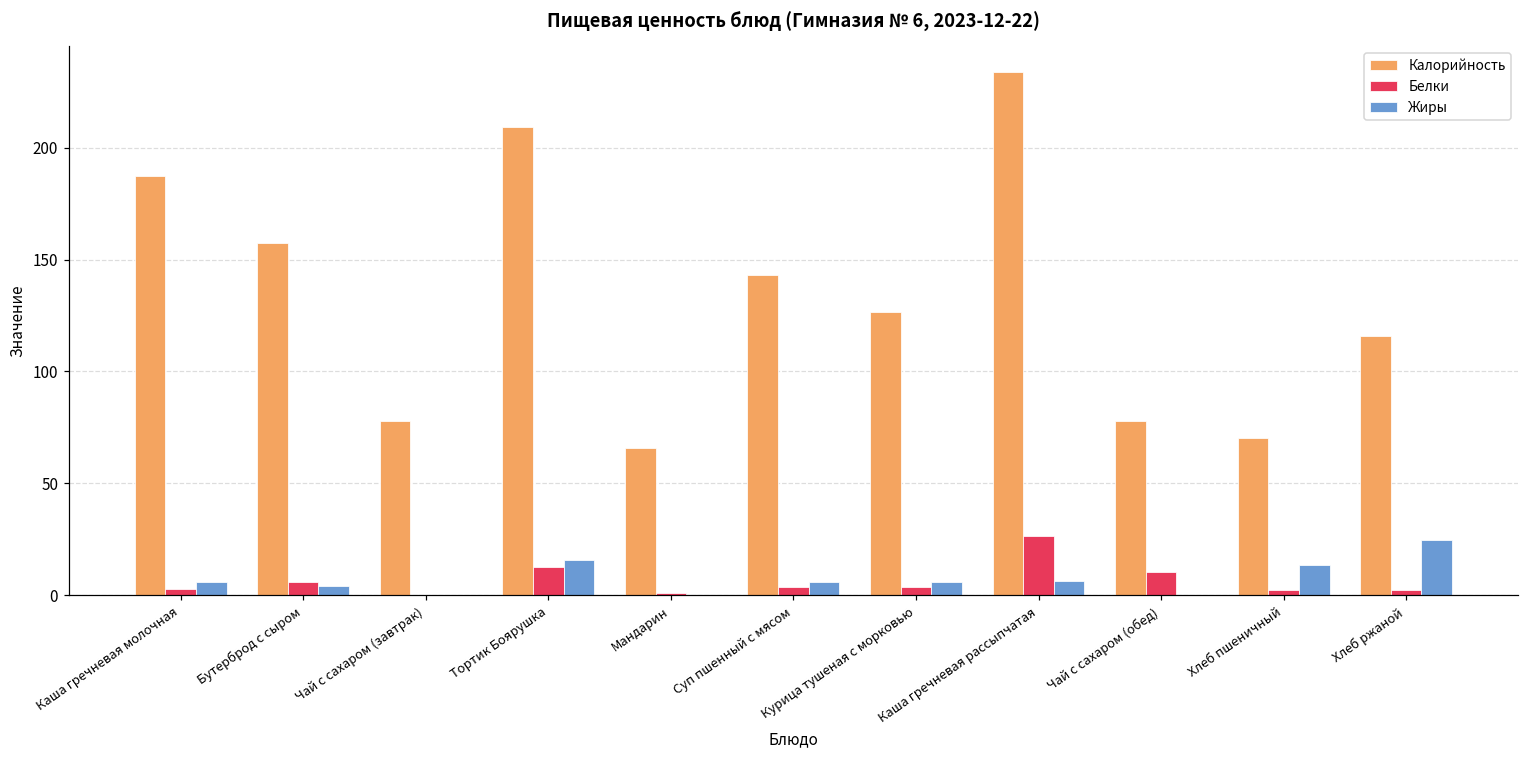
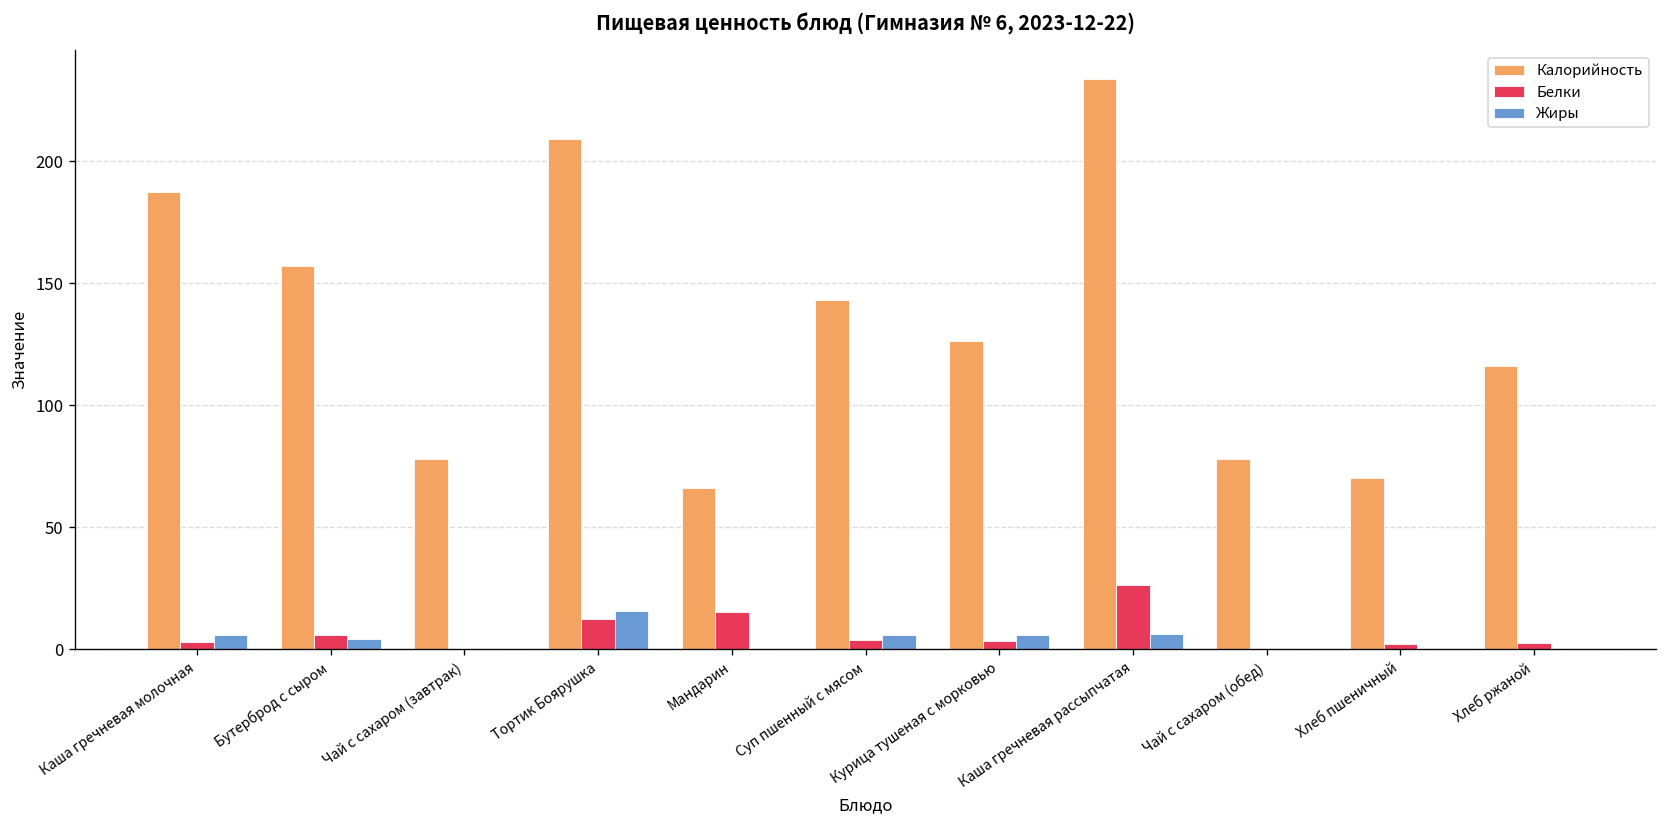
  {
    "Калорийность": {
      "Каша гречневая молочная": 187,
      "Бутерброд с сыром": 157,
      "Чай с сахаром (завтрак)": 78,
      "Тортик Боярушка": 209,
      "Мандарин": 66,
      "Суп пшенный с мясом": 143,
      "Курица тушеная с морковью": 126,
      "Каша гречневая рассыпчатая": 234,
      "Чай с сахаром (обед)": 78,
      "Хлеб пшеничный": 70,
      "Хлеб ржаной": 116
    },
    "Белки": {
      "Каша гречневая молочная": 3,
      "Бутерброд с сыром": 6,
      "Тортик Боярушка": 13,
-     "Мандарин": 1,
+     "Мандарин": 15,
      "Суп пшенный с мясом": 4,
      "Курица тушеная с морковью": 4,
      "Каша гречневая рассыпчатая": 27,
-     "Чай с сахаром (обед)": 10,
+     "Чай с сахаром (обед)": 0,
      "Хлеб пшеничный": 2,
      "Хлеб ржаной": 3
    },
    "Жиры": {
      "Каша гречневая молочная": 6,
      "Бутерброд с сыром": 4,
      "Чай с сахаром (завтрак)": 0,
      "Тортик Боярушка": 16,
      "Суп пшенный с мясом": 6,
      "Курица тушеная с морковью": 6,
      "Каша гречневая рассыпчатая": 6,
      "Чай с сахаром (обед)": 0,
-     "Хлеб пшеничный": 13,
-     "Хлеб ржаной": 25
+     "Хлеб пшеничный": 0,
+     "Хлеб ржаной": 0
    }
  }
